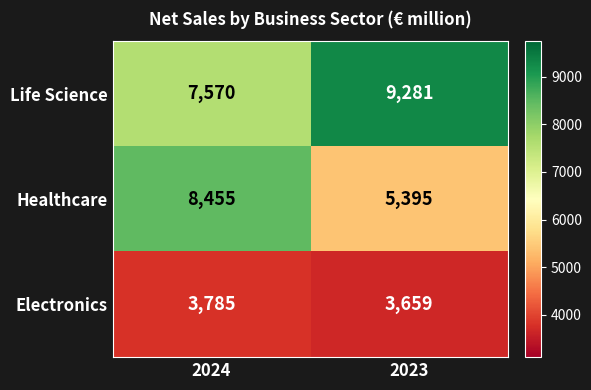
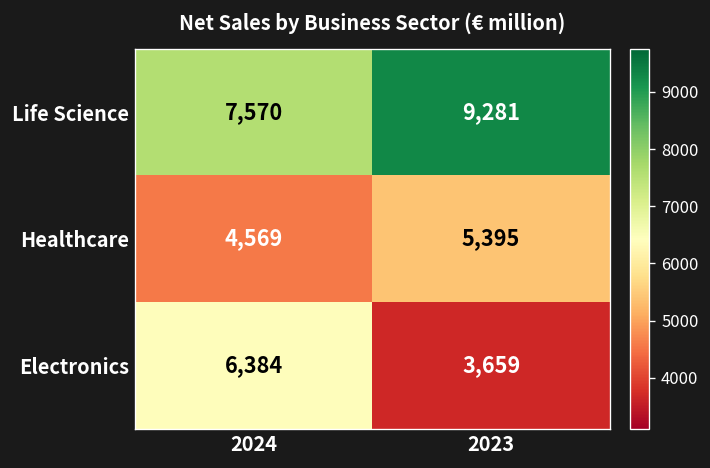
  {
    "Life Science": {
      "2024": "7,570",
      "2023": "9,281"
    },
    "Healthcare": {
-     "2024": "8,455",
+     "2024": "4,569",
      "2023": "5,395"
    },
    "Electronics": {
-     "2024": "3,785",
+     "2024": "6,384",
      "2023": "3,659"
    }
  }
